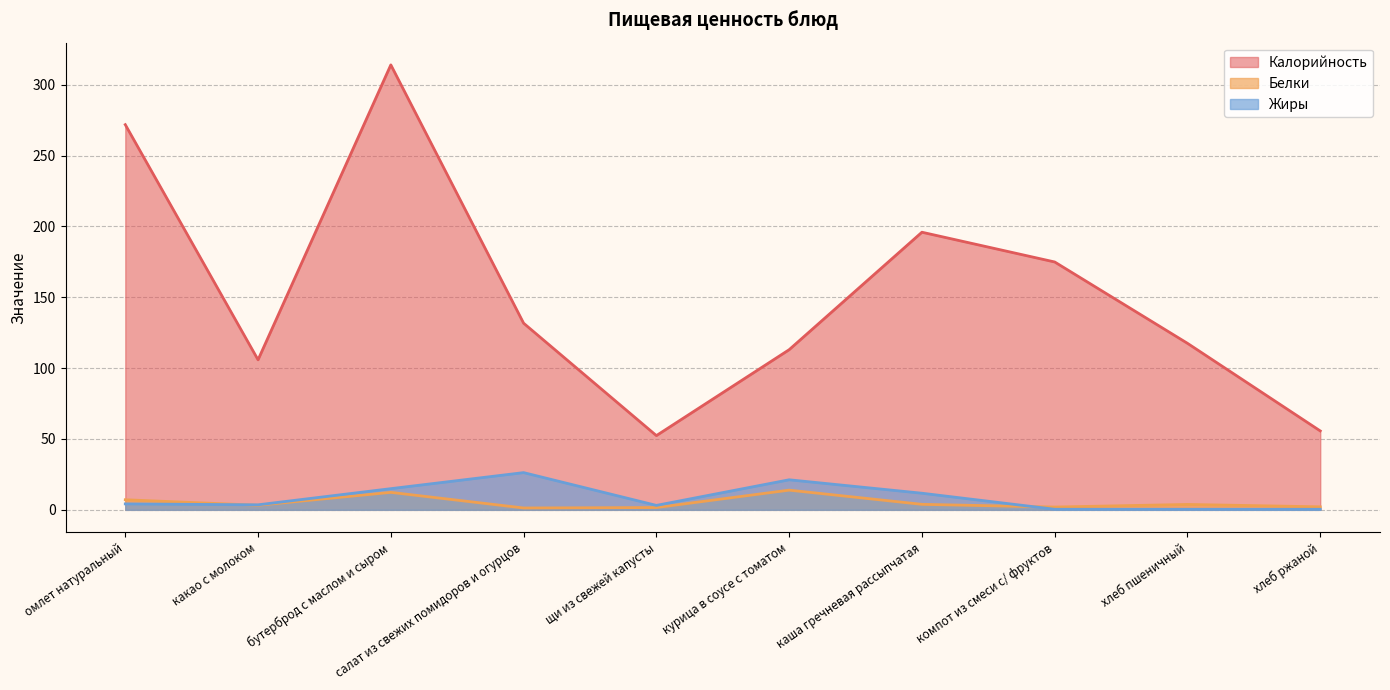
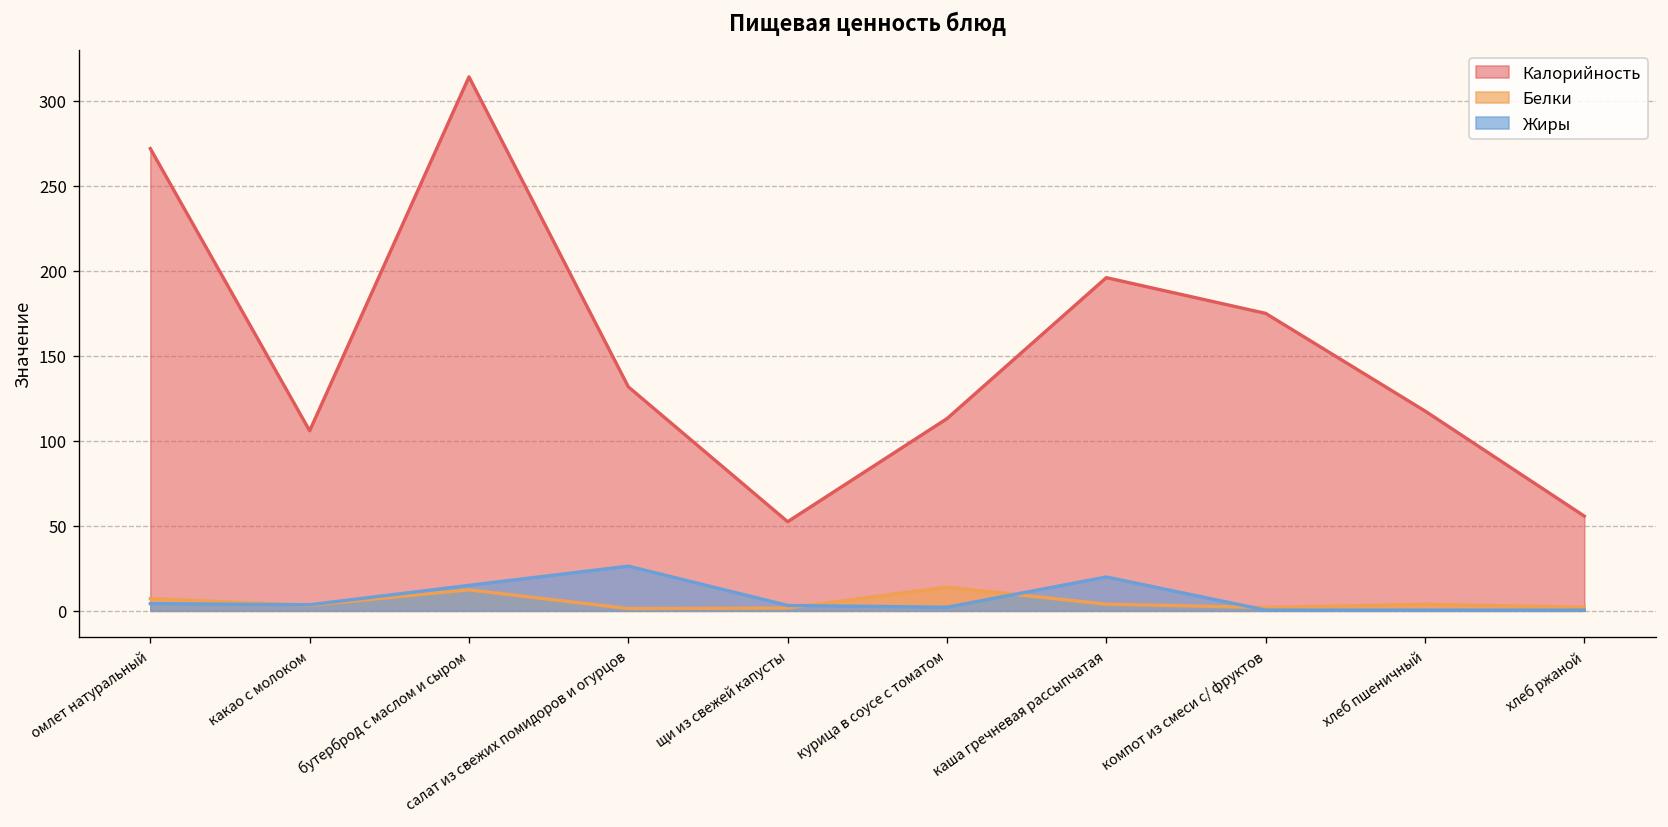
  {
    "Жиры": {
      "омлет натуральный": 4,
      "бутерброд с маслом и сыром": 15,
      "салат из свежих помидоров и огурцов": 26,
-     "курица в соусе с томатом": 21,
-     "каша гречневая рассыпчатая": 12,
+     "курица в соусе с томатом": 2,
+     "каша гречневая рассыпчатая": 20,
      "хлеб пшеничный": 0
    }
  }
